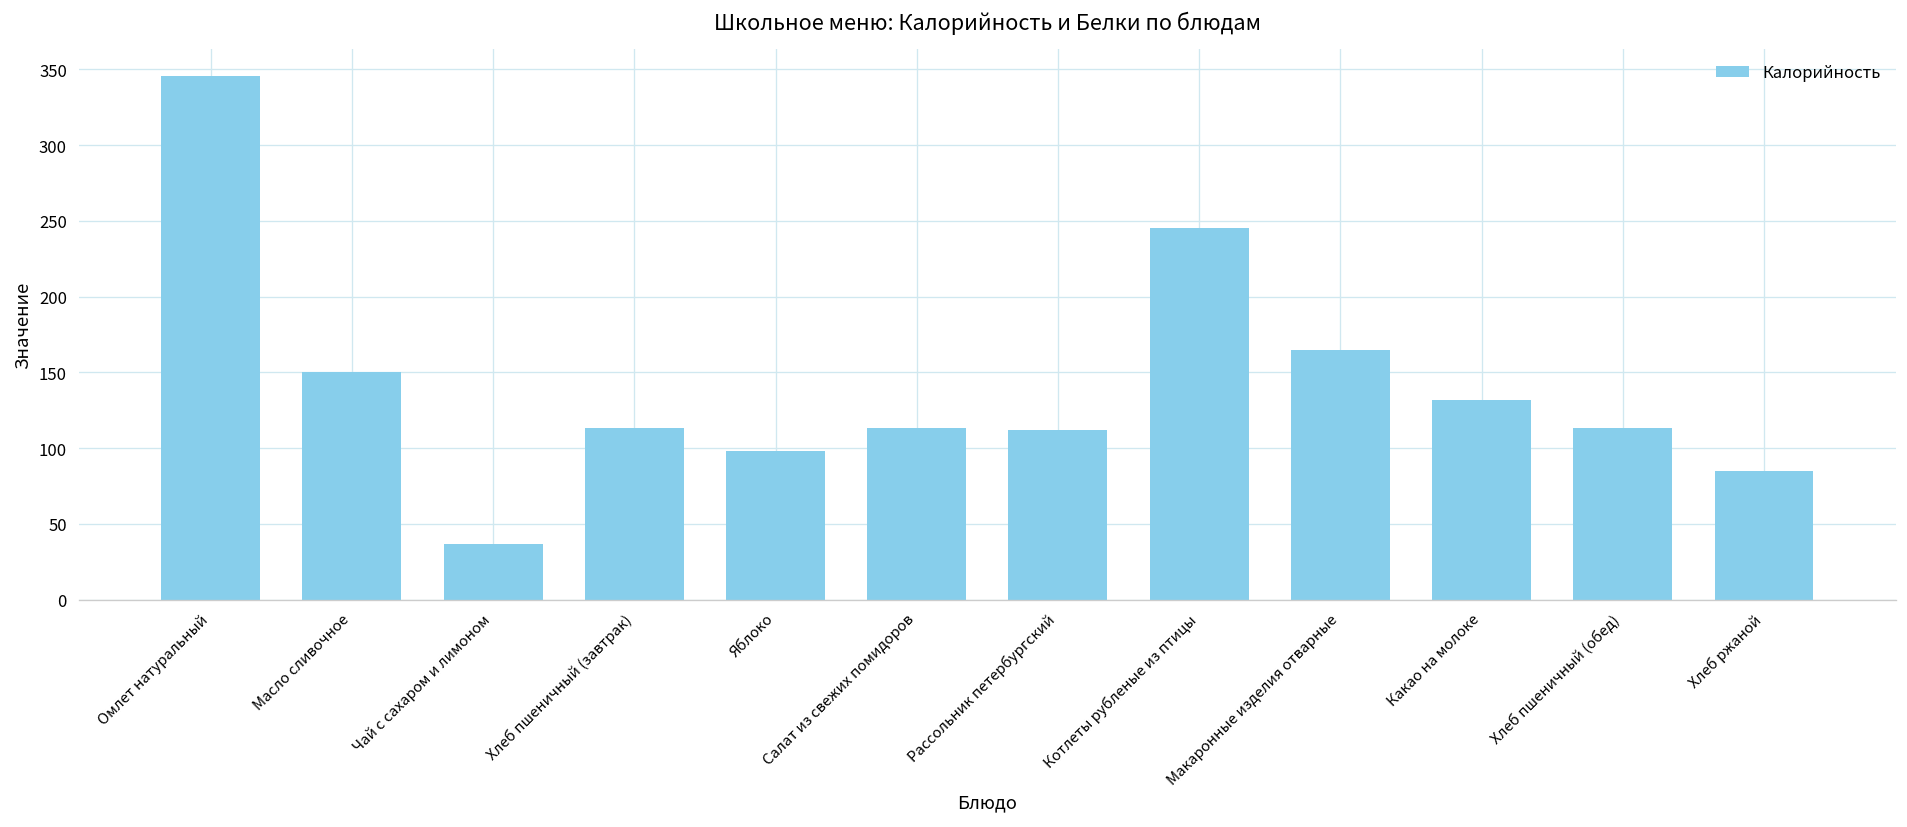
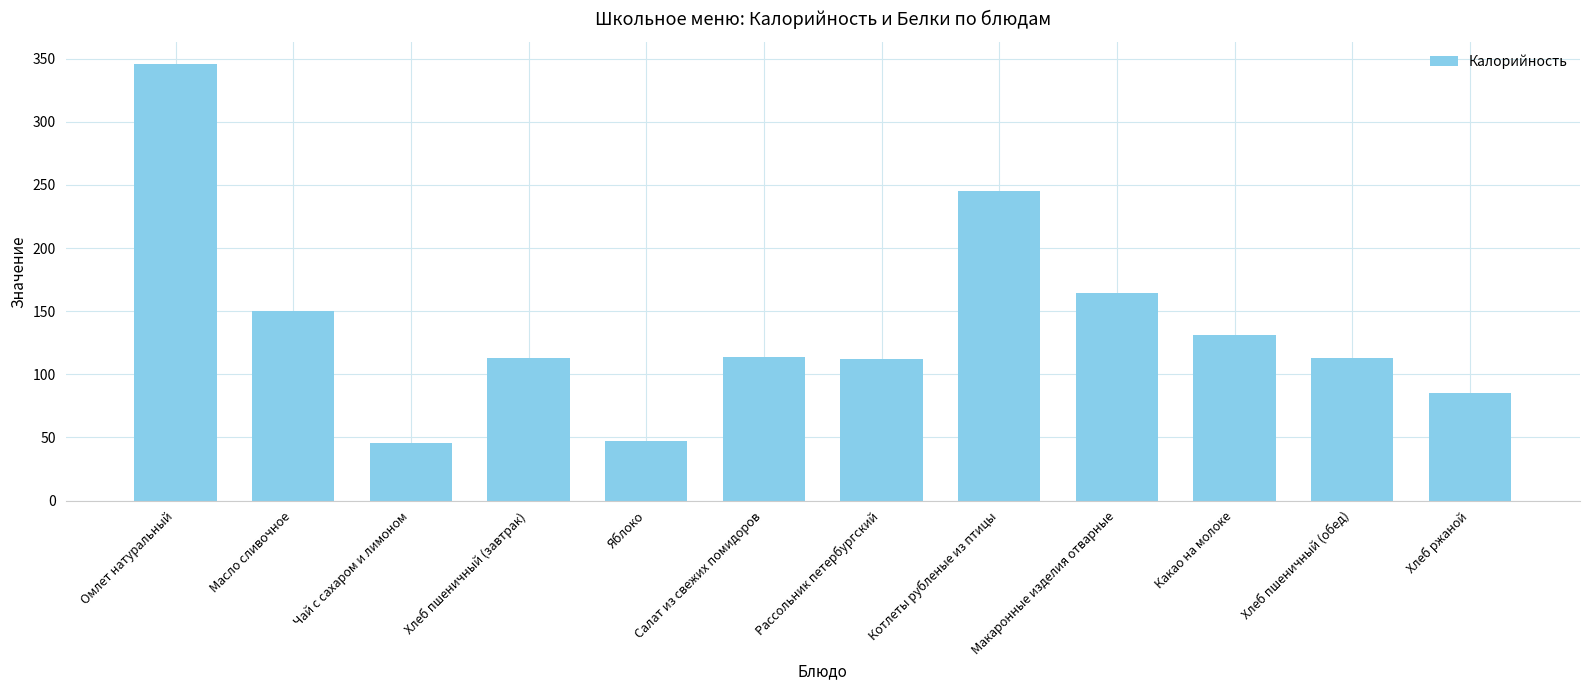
  {
    "Омлет натуральный": 346,
    "Масло сливочное": 150,
-   "Чай с сахаром и лимоном": 37,
+   "Чай с сахаром и лимоном": 46,
    "Хлеб пшеничный (завтрак)": 113,
-   "Яблоко": 98,
+   "Яблоко": 47,
    "Салат из свежих помидоров": 113,
    "Рассольник петербургский": 112,
    "Котлеты рубленые из птицы": 245,
    "Макаронные изделия отварные": 165,
    "Какао на молоке": 132,
    "Хлеб пшеничный (обед)": 113,
    "Хлеб ржаной": 85
  }
